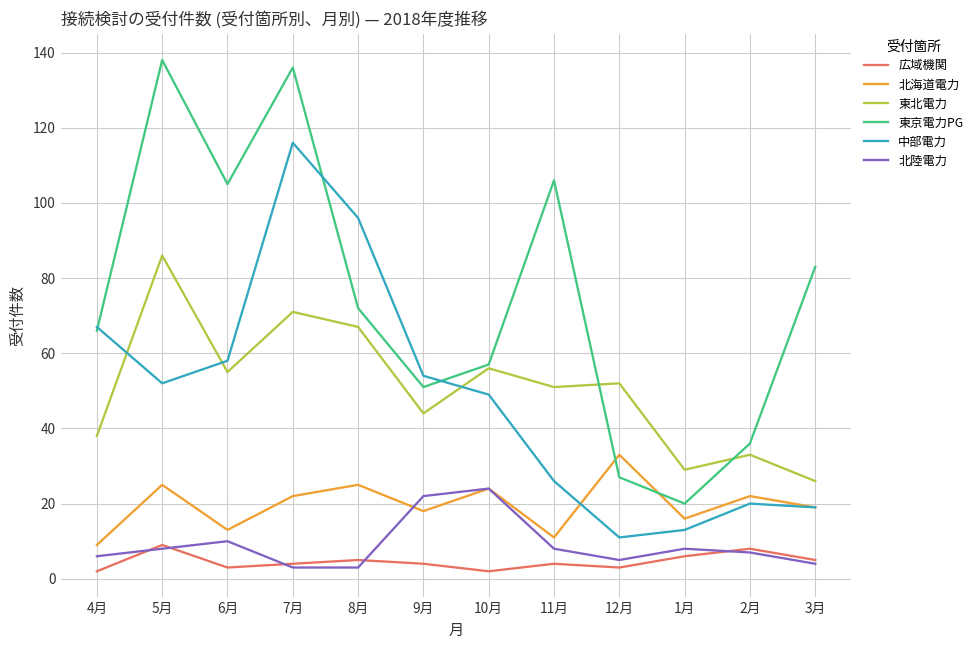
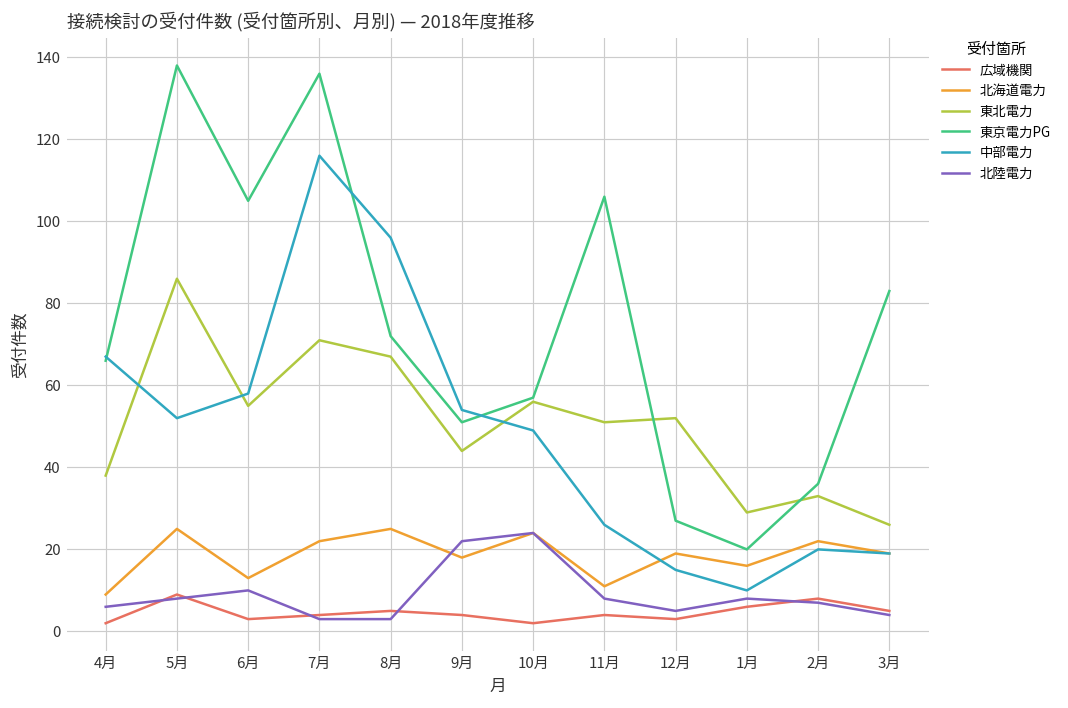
  {
    "広域機関": {
      "4月": 2,
      "5月": 9,
      "6月": 3,
      "7月": 4,
      "8月": 5,
      "9月": 4,
      "10月": 2,
      "11月": 4,
      "12月": 3,
      "1月": 6,
      "2月": 8,
      "3月": 5
    },
    "北海道電力": {
      "4月": 9,
      "5月": 25,
      "6月": 13,
      "7月": 22,
      "8月": 25,
      "9月": 18,
      "11月": 11,
-     "12月": 33,
+     "12月": 19,
      "1月": 16,
      "2月": 22
    },
    "東北電力": {
      "4月": 38,
      "5月": 86,
      "6月": 55,
      "7月": 71,
      "8月": 67,
      "9月": 44,
      "10月": 56,
      "11月": 51,
      "12月": 52,
      "1月": 29,
      "2月": 33,
      "3月": 26
    },
    "東京電力PG": {
      "4月": 66,
      "5月": 138,
      "6月": 105,
      "7月": 136,
      "8月": 72,
      "9月": 51,
      "10月": 57,
      "11月": 106,
      "12月": 27,
      "1月": 20,
      "2月": 36,
      "3月": 83
    },
    "中部電力": {
      "4月": 67,
      "5月": 52,
      "6月": 58,
      "7月": 116,
      "8月": 96,
      "9月": 54,
      "10月": 49,
      "11月": 26,
-     "12月": 11,
-     "1月": 13,
+     "12月": 15,
+     "1月": 10,
      "2月": 20
    },
    "北陸電力": {
      "4月": 6,
      "5月": 8,
      "6月": 10,
      "7月": 3,
      "8月": 3,
      "9月": 22,
      "11月": 8,
      "12月": 5,
      "1月": 8,
      "2月": 7,
      "3月": 4
    }
  }
